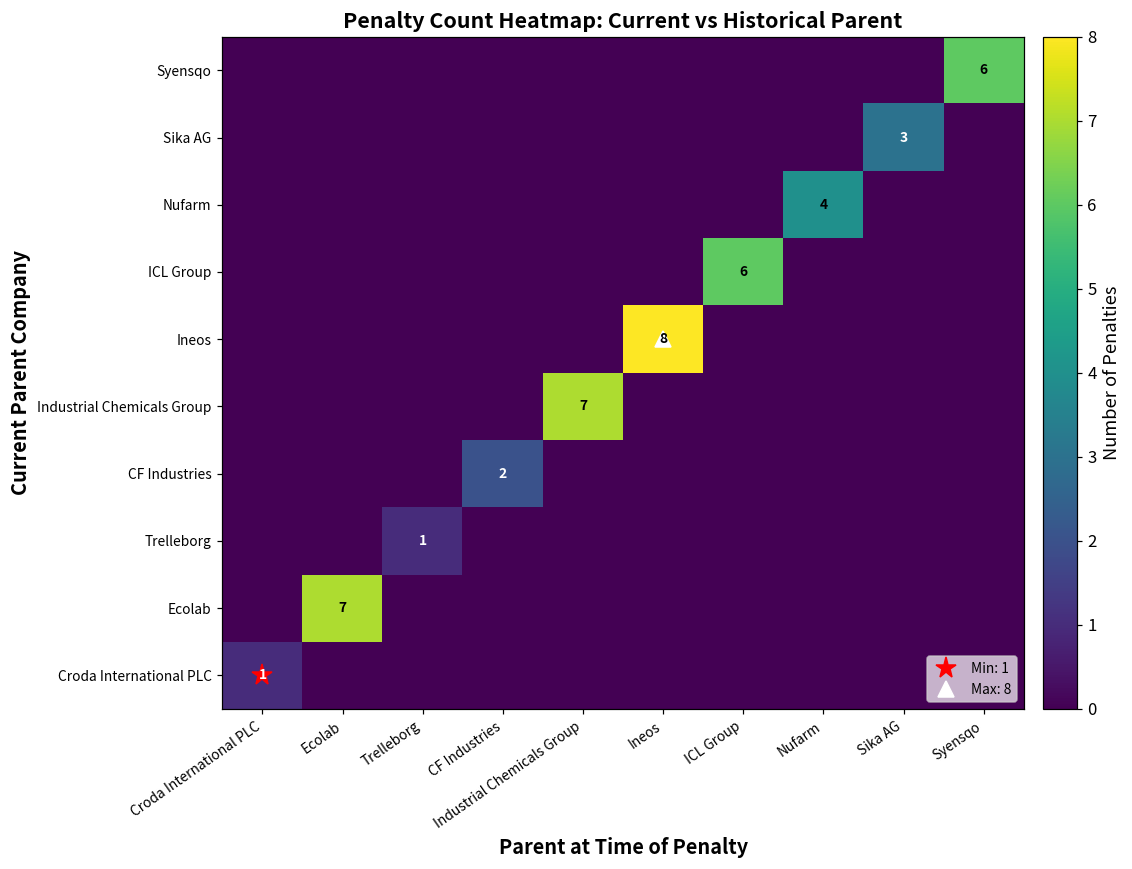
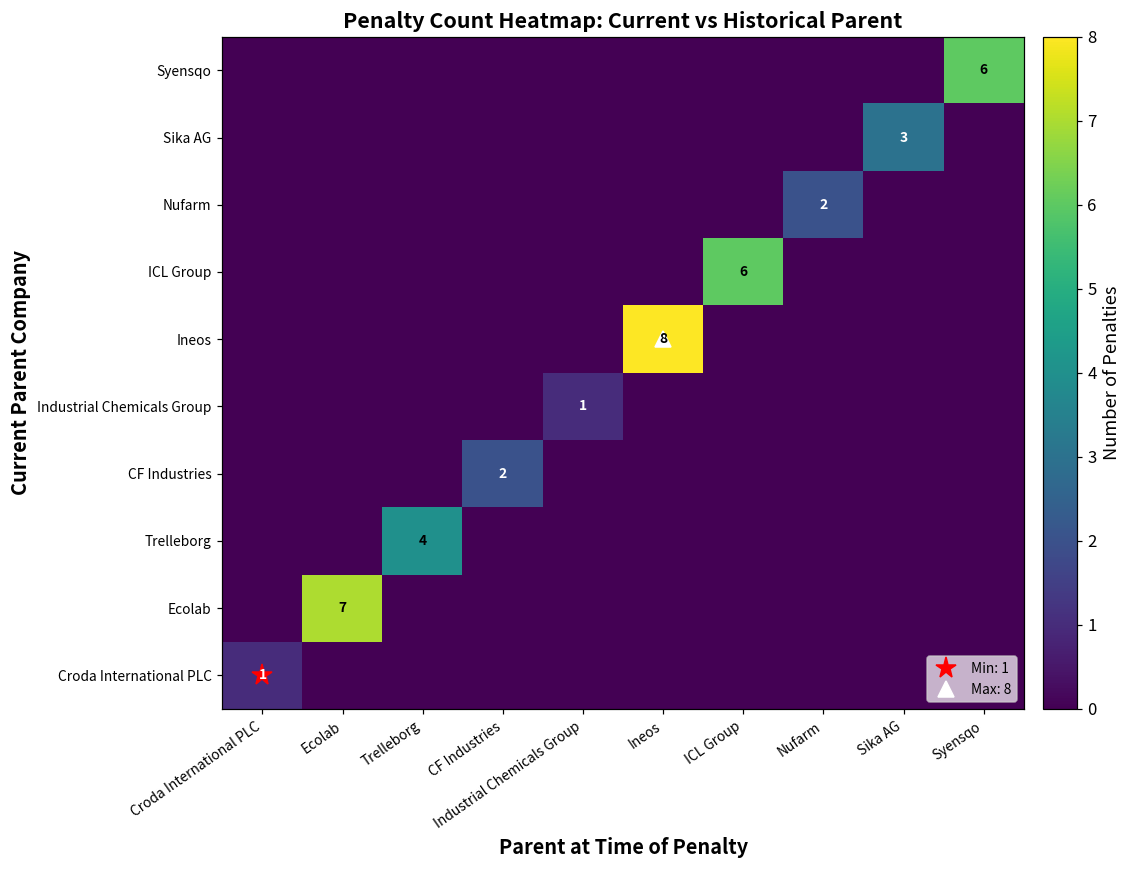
  {
    "Syensqo": {
      "Syensqo": 6
    },
    "Sika AG": {
      "Sika AG": 3
    },
    "Nufarm": {
-     "Nufarm": 4
+     "Nufarm": 2
    },
    "ICL Group": {
      "ICL Group": 6
    },
    "Industrial Chemicals Group": {
-     "Industrial Chemicals Group": 7
+     "Industrial Chemicals Group": 1
    },
    "CF Industries": {
      "CF Industries": 2
    },
    "Trelleborg": {
-     "Trelleborg": 1
+     "Trelleborg": 4
    },
    "Ecolab": {
      "Ecolab": 7
    }
  }
